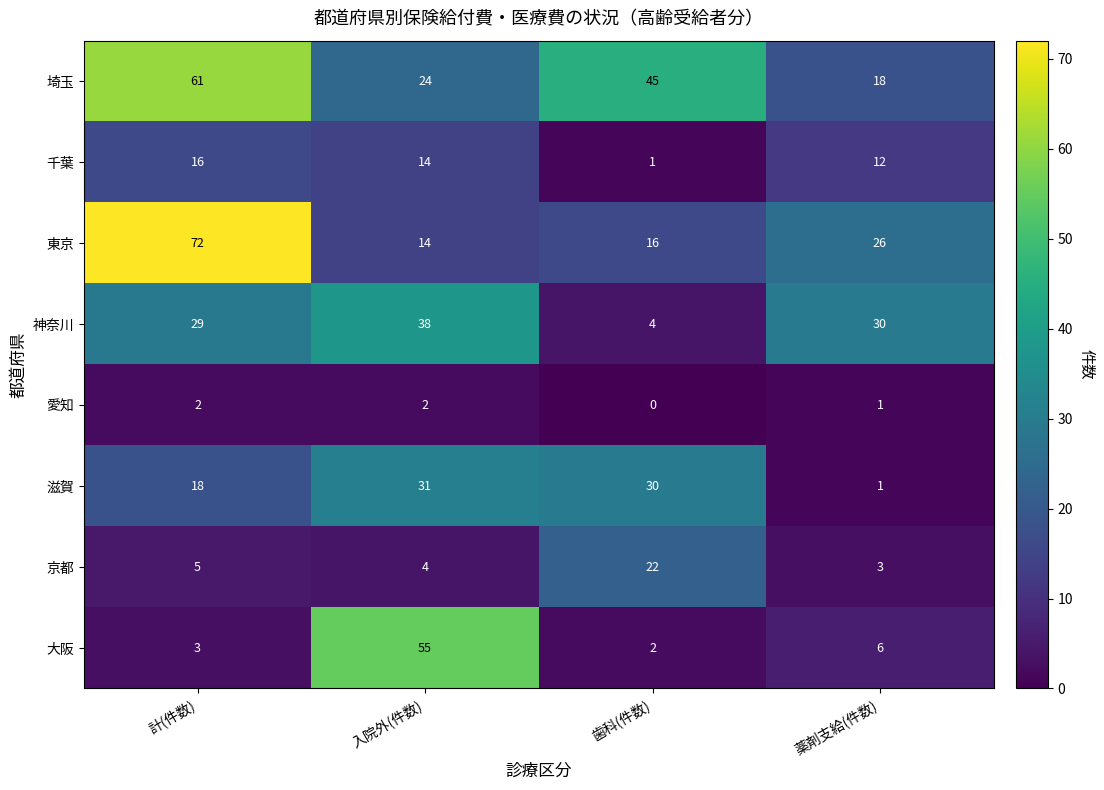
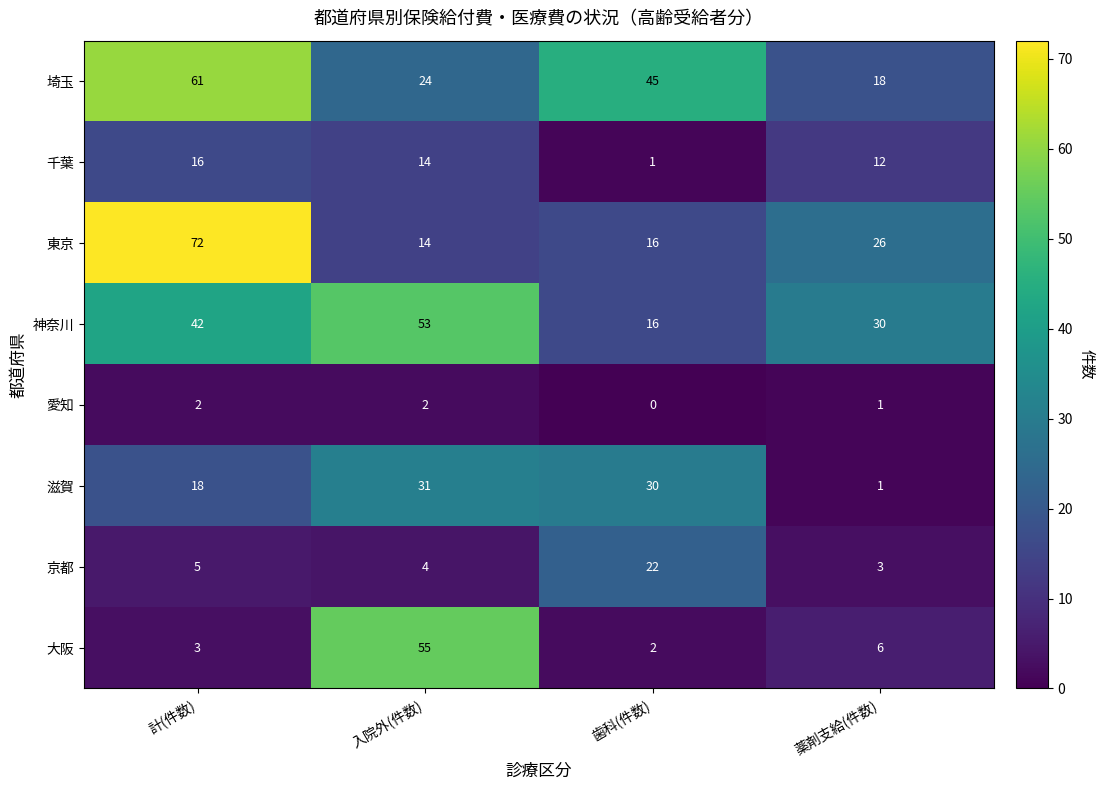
  {
    "埼玉": {
      "計(件数)": 61,
      "入院外(件数)": 24,
      "歯科(件数)": 45,
      "薬剤支給(件数)": 18
    },
    "千葉": {
      "計(件数)": 16,
      "入院外(件数)": 14,
      "歯科(件数)": 1,
      "薬剤支給(件数)": 12
    },
    "東京": {
      "計(件数)": 72,
      "入院外(件数)": 14,
      "歯科(件数)": 16,
      "薬剤支給(件数)": 26
    },
    "神奈川": {
-     "計(件数)": 29,
-     "入院外(件数)": 38,
-     "歯科(件数)": 4,
+     "計(件数)": 42,
+     "入院外(件数)": 53,
+     "歯科(件数)": 16,
      "薬剤支給(件数)": 30
    },
    "愛知": {
      "計(件数)": 2,
      "入院外(件数)": 2,
      "歯科(件数)": 0,
      "薬剤支給(件数)": 1
    },
    "滋賀": {
      "計(件数)": 18,
      "入院外(件数)": 31,
      "歯科(件数)": 30,
      "薬剤支給(件数)": 1
    },
    "京都": {
      "計(件数)": 5,
      "入院外(件数)": 4,
      "歯科(件数)": 22,
      "薬剤支給(件数)": 3
    },
    "大阪": {
      "計(件数)": 3,
      "入院外(件数)": 55,
      "歯科(件数)": 2,
      "薬剤支給(件数)": 6
    }
  }
